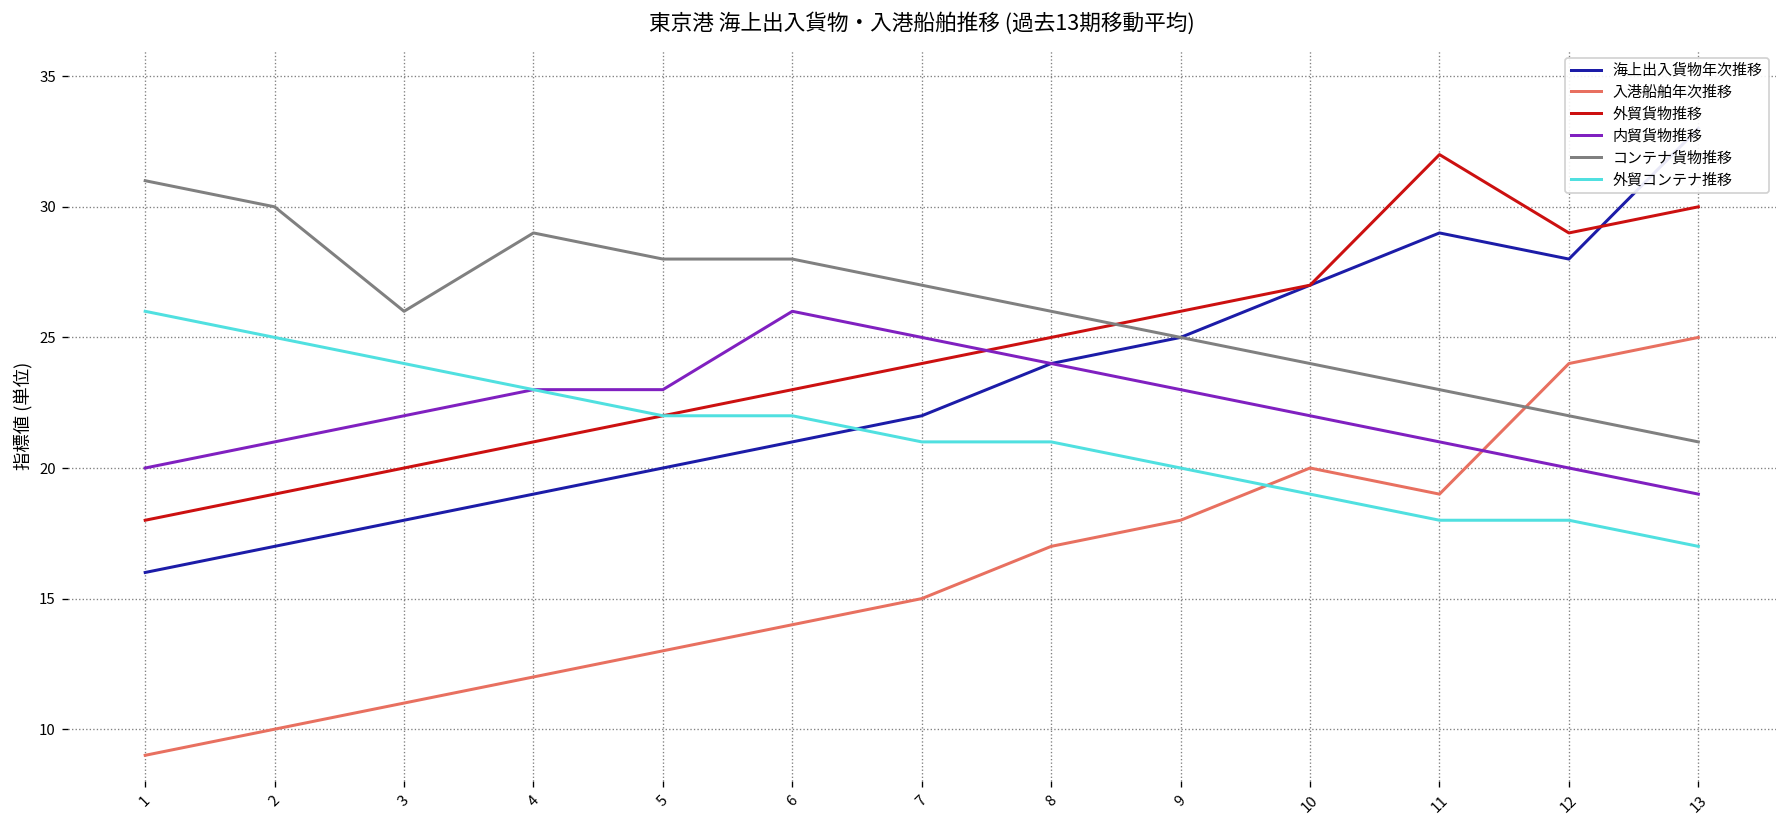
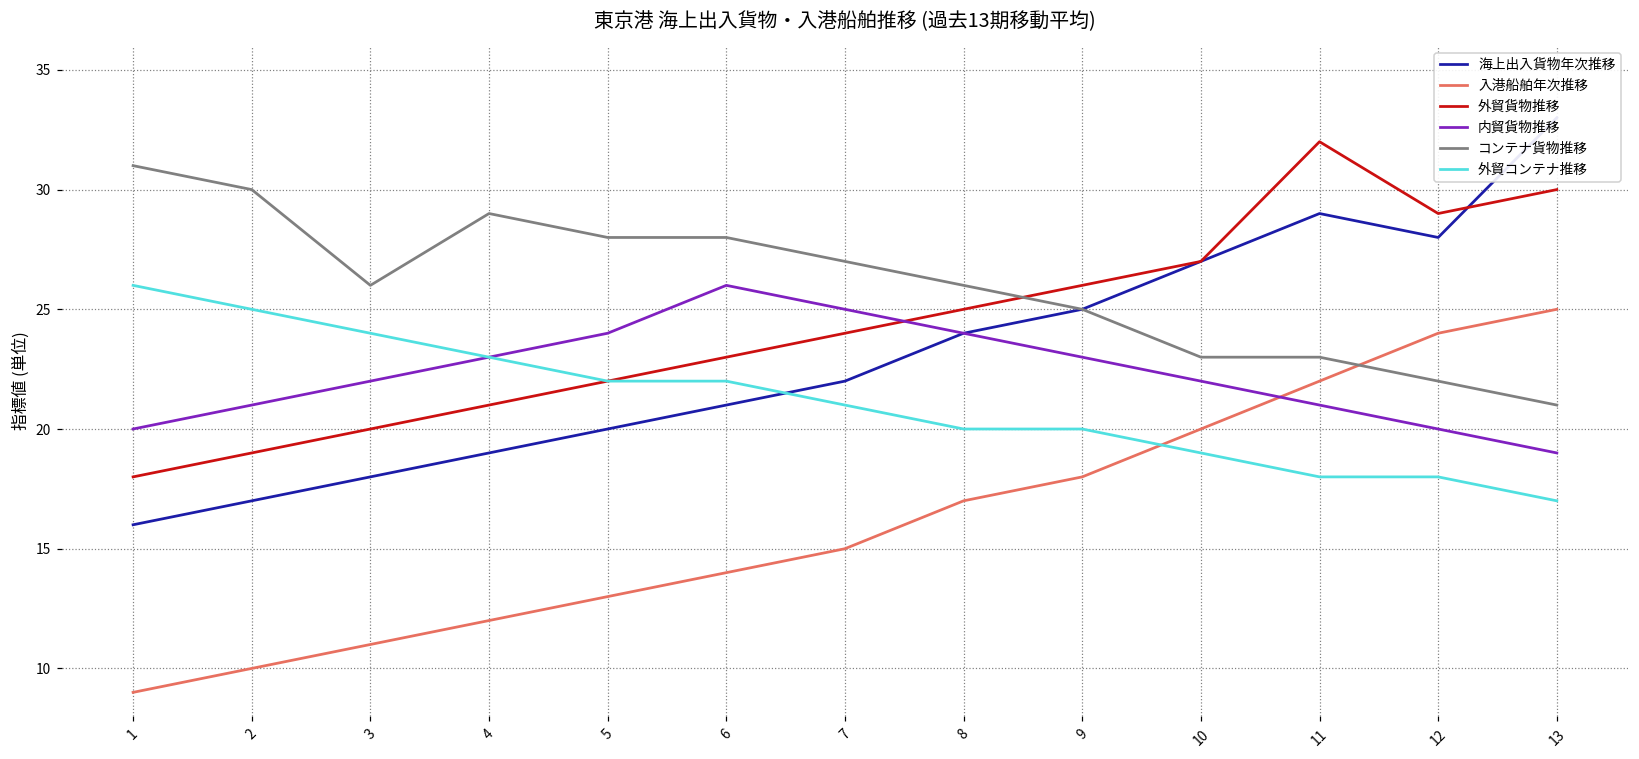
  {
    "海上出入貨物年次推移": {
      "1": 16,
      "2": 17,
      "3": 18,
      "4": 19,
      "5": 20,
      "6": 21,
      "7": 22,
      "11": 29,
      "12": 28
    },
    "入港船舶年次推移": {
      "1": 9,
      "2": 10,
      "3": 11,
      "4": 12,
      "5": 13,
      "6": 14,
      "7": 15,
      "8": 17,
      "9": 18,
      "10": 20,
-     "11": 19,
+     "11": 22,
      "12": 24,
      "13": 25
    },
    "外貿貨物推移": {
      "1": 18,
      "2": 19,
      "3": 20,
      "4": 21,
      "6": 23,
      "7": 24,
      "8": 25,
      "9": 26,
      "11": 32,
      "12": 29,
      "13": 30
    },
    "内貿貨物推移": {
      "1": 20,
      "2": 21,
      "3": 22,
-     "5": 23,
+     "5": 24,
      "6": 26,
      "7": 25,
      "9": 23,
      "10": 22,
      "11": 21,
      "12": 20,
      "13": 19
    },
    "コンテナ貨物推移": {
      "1": 31,
      "2": 30,
      "3": 26,
      "4": 29,
      "5": 28,
      "6": 28,
      "7": 27,
      "8": 26,
-     "10": 24,
+     "10": 23,
      "11": 23,
      "12": 22,
      "13": 21
    },
    "外貿コンテナ推移": {
      "1": 26,
      "2": 25,
      "3": 24,
      "6": 22,
      "7": 21,
-     "8": 21,
+     "8": 20,
      "9": 20,
      "10": 19,
      "11": 18,
      "12": 18,
      "13": 17
    }
  }
